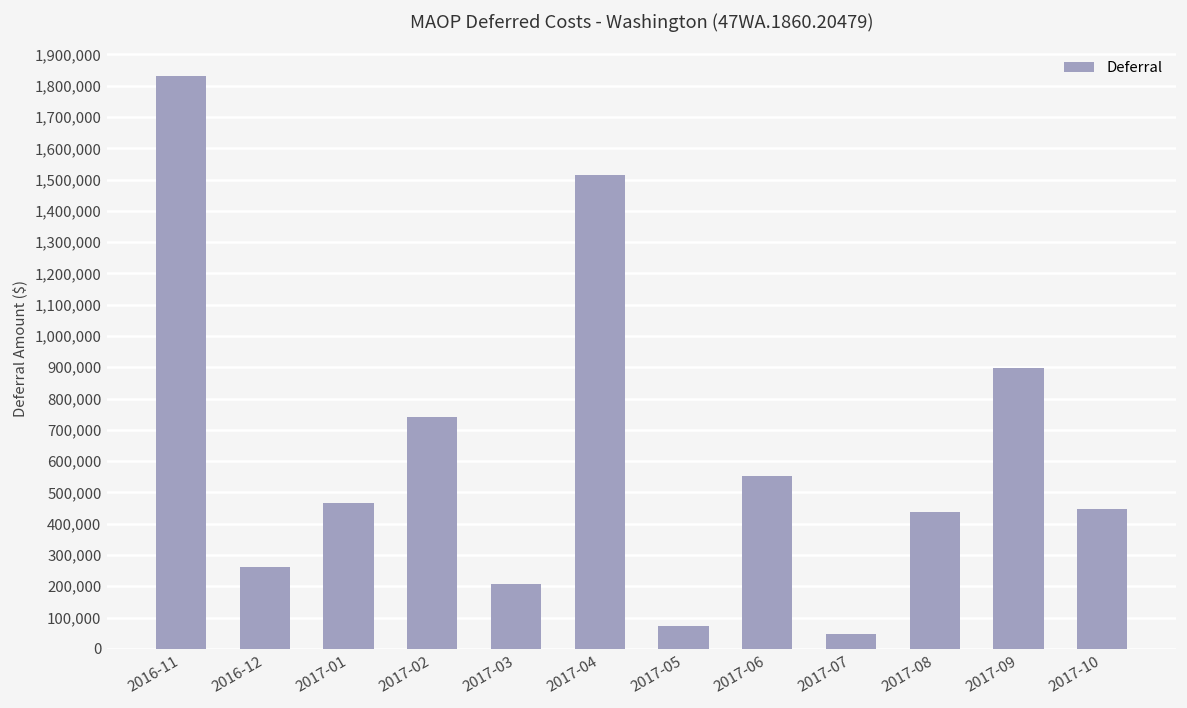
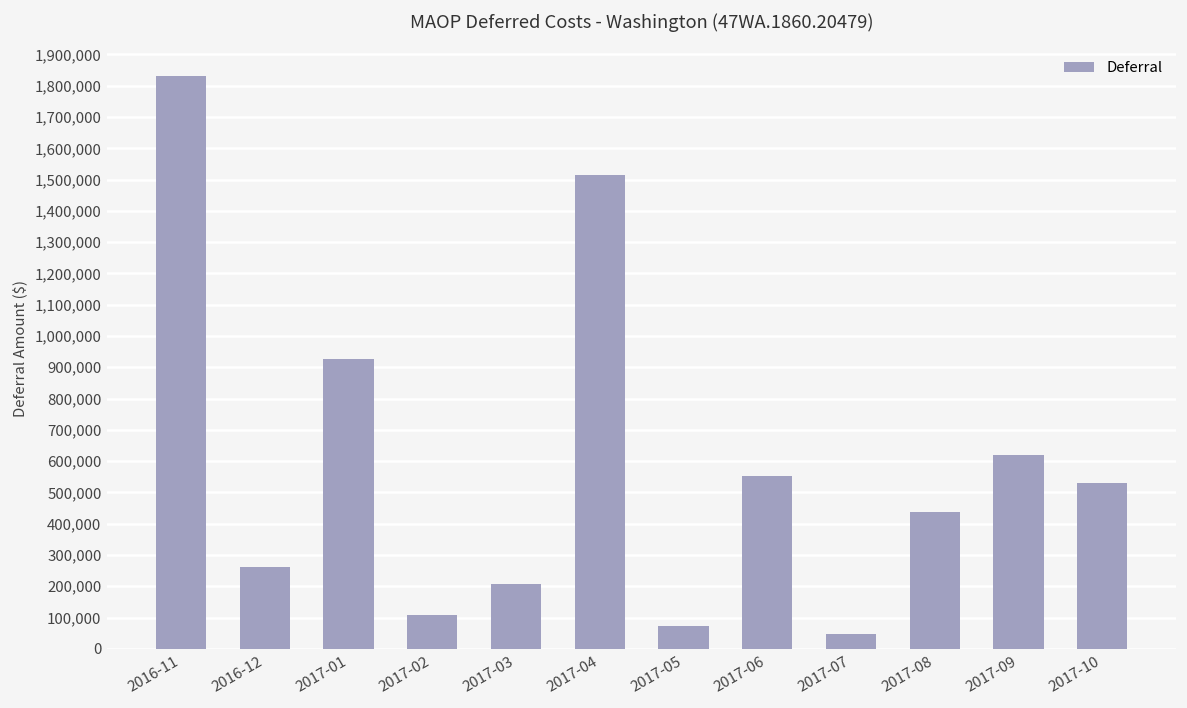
  {
    "2016-11": "1,830,000",
    "2016-12": "260,000",
-   "2017-01": "460,000",
-   "2017-02": "740,000",
+   "2017-01": "930,000",
+   "2017-02": "110,000",
    "2017-03": "210,000",
    "2017-04": "1,510,000",
    "2017-05": "70,000",
    "2017-06": "550,000",
    "2017-07": "50,000",
    "2017-08": "440,000",
-   "2017-09": "900,000",
-   "2017-10": "450,000"
+   "2017-09": "620,000",
+   "2017-10": "530,000"
  }
